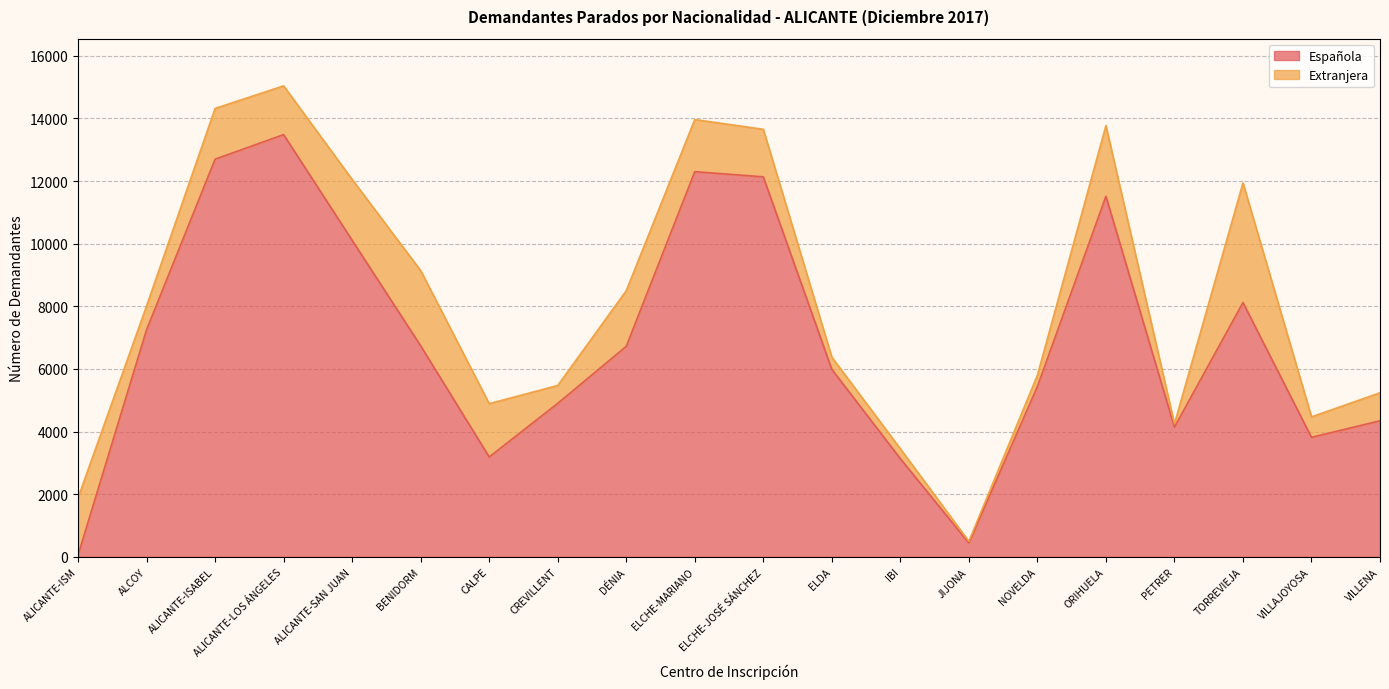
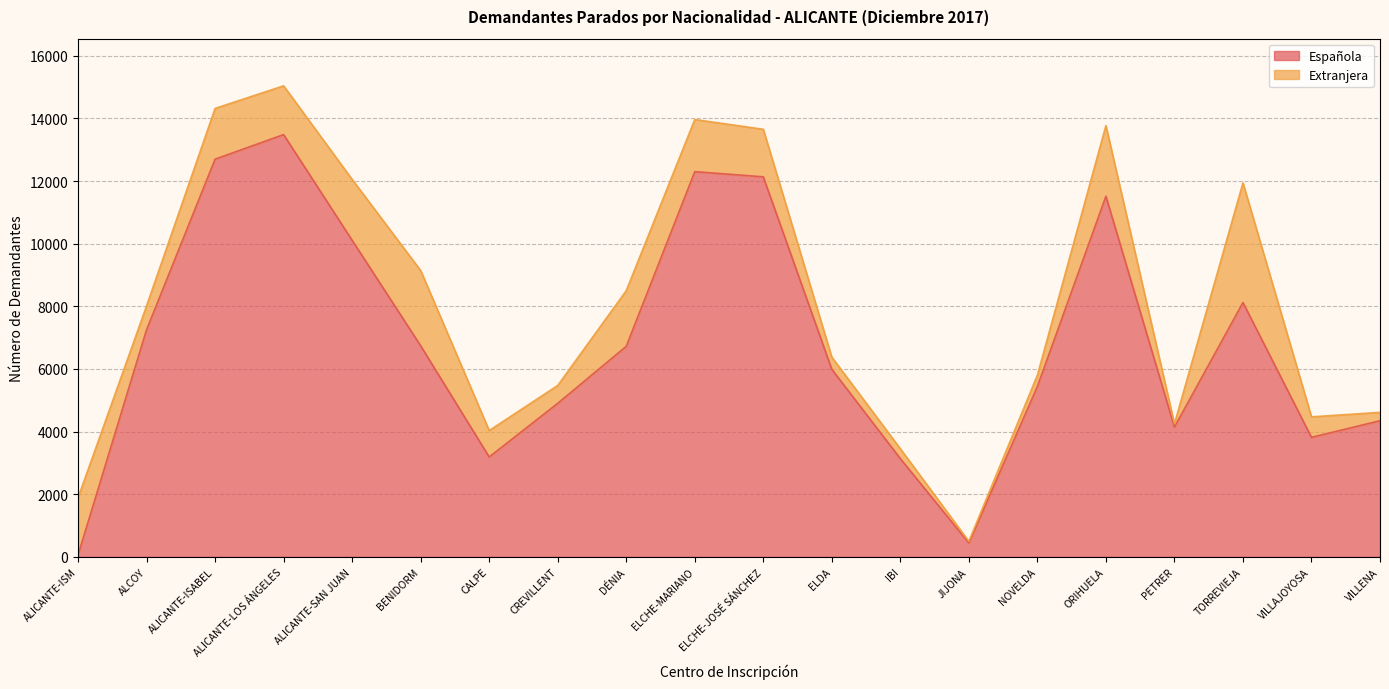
  {
    "Española": {
      "ALICANTE-ISM": 100,
      "ALCOY": 7300,
      "ALICANTE-ISABEL": 12700,
      "ALICANTE-LOS ÁNGELES": 13500,
      "ALICANTE-SAN JUAN": 10100,
      "BENIDORM": 6700,
      "CALPE": 3200,
      "CREVILLENT": 4900,
      "DÉNIA": 6700,
      "ELCHE-MARIANO": 12300,
      "ELCHE-JOSÉ SÁNCHEZ": 12100,
      "ELDA": 6000,
      "IBI": 3100,
      "NOVELDA": 5400,
      "ORIHUELA": 11500,
      "PETRER": 4100,
      "TORREVIEJA": 8100,
      "VILLAJOYOSA": 3800,
      "VILLENA": 4300
    },
    "Extranjera": {
      "ALICANTE-ISM": 1800,
      "ALCOY": 800,
      "ALICANTE-ISABEL": 1600,
      "ALICANTE-LOS ÁNGELES": 1600,
      "ALICANTE-SAN JUAN": 1900,
      "BENIDORM": 2400,
-     "CALPE": 1700,
+     "CALPE": 800,
      "CREVILLENT": 600,
      "DÉNIA": 1800,
      "ELCHE-MARIANO": 1700,
      "ELCHE-JOSÉ SÁNCHEZ": 1500,
      "ELDA": 400,
      "IBI": 300,
      "NOVELDA": 400,
      "ORIHUELA": 2300,
      "PETRER": 100,
      "TORREVIEJA": 3800,
      "VILLAJOYOSA": 700,
-     "VILLENA": 900
+     "VILLENA": 300
    }
  }
